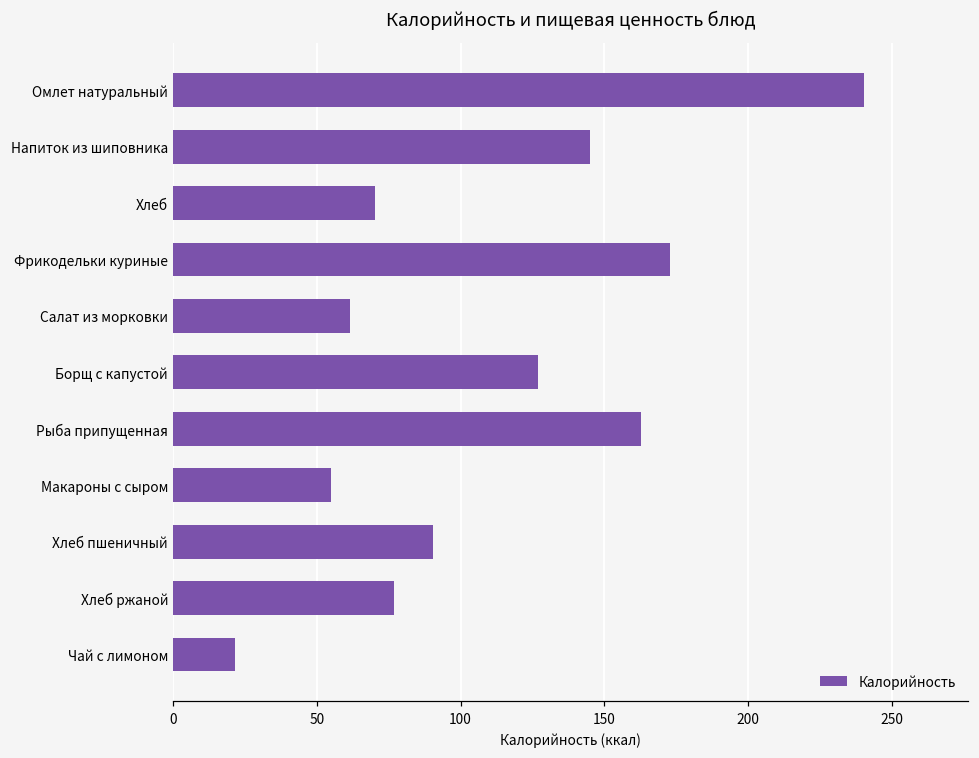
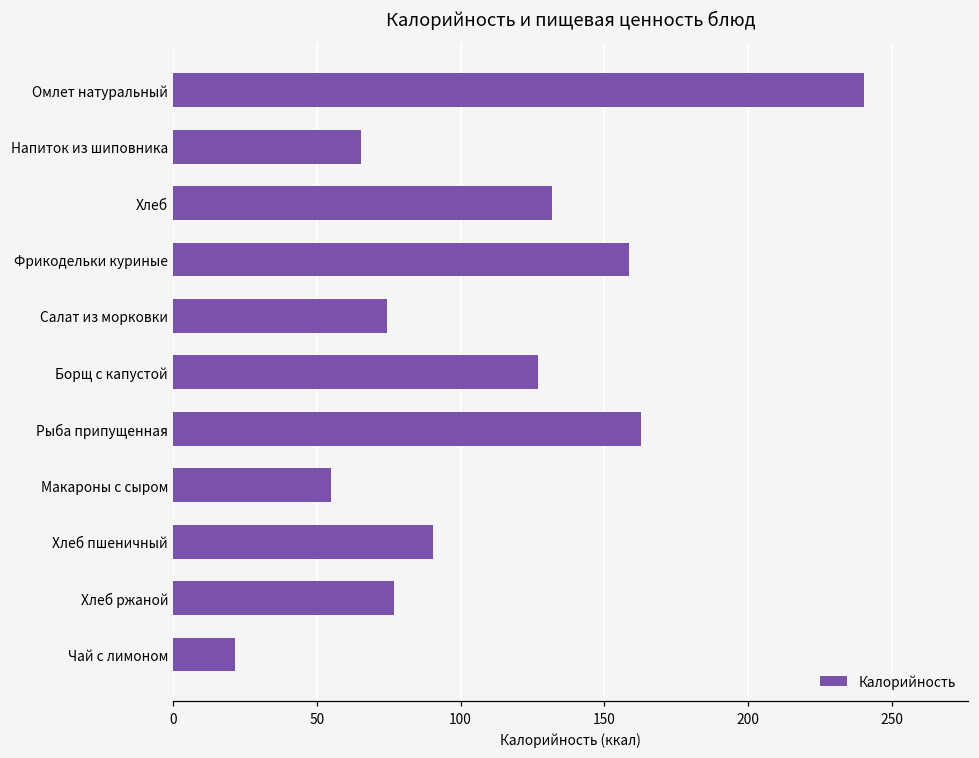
  {
    "Омлет натуральный": 241,
-   "Напиток из шиповника": 145,
-   "Хлеб": 70,
-   "Фрикодельки куриные": 173,
-   "Салат из морковки": 61,
+   "Напиток из шиповника": 65,
+   "Хлеб": 132,
+   "Фрикодельки куриные": 159,
+   "Салат из морковки": 74,
    "Борщ с капустой": 127,
    "Рыба припущенная": 163,
    "Макароны с сыром": 55,
    "Хлеб пшеничный": 90,
    "Хлеб ржаной": 77,
    "Чай с лимоном": 22
  }
